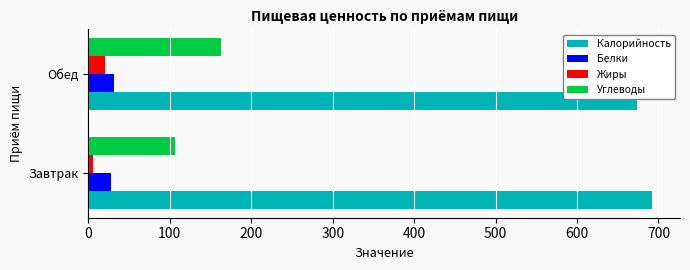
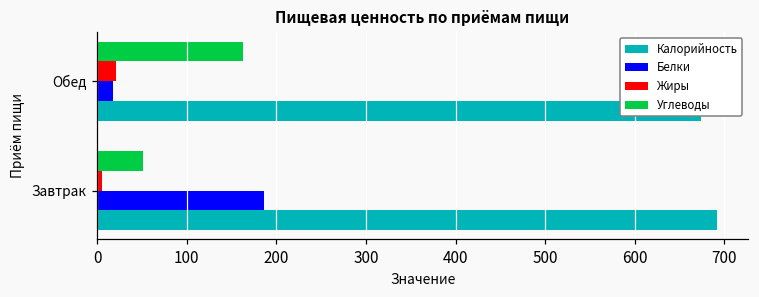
  {
    "Калорийность": {
      "Обед": 670,
      "Завтрак": 690
    },
    "Белки": {
-     "Обед": 30,
-     "Завтрак": 30
+     "Обед": 20,
+     "Завтрак": 190
    },
    "Жиры": {
      "Обед": 20,
      "Завтрак": 10
    },
    "Углеводы": {
      "Обед": 160,
-     "Завтрак": 110
+     "Завтрак": 50
    }
  }
